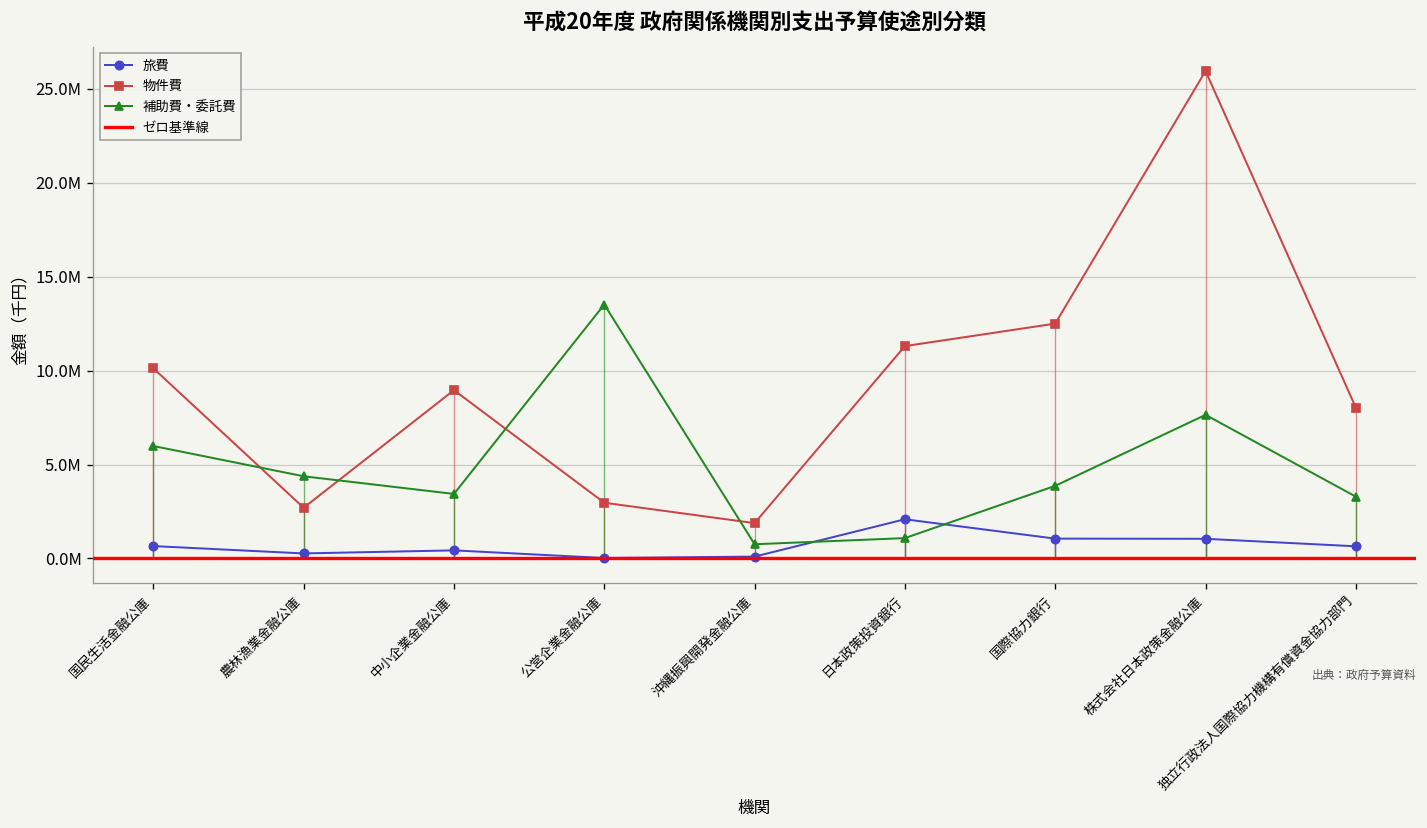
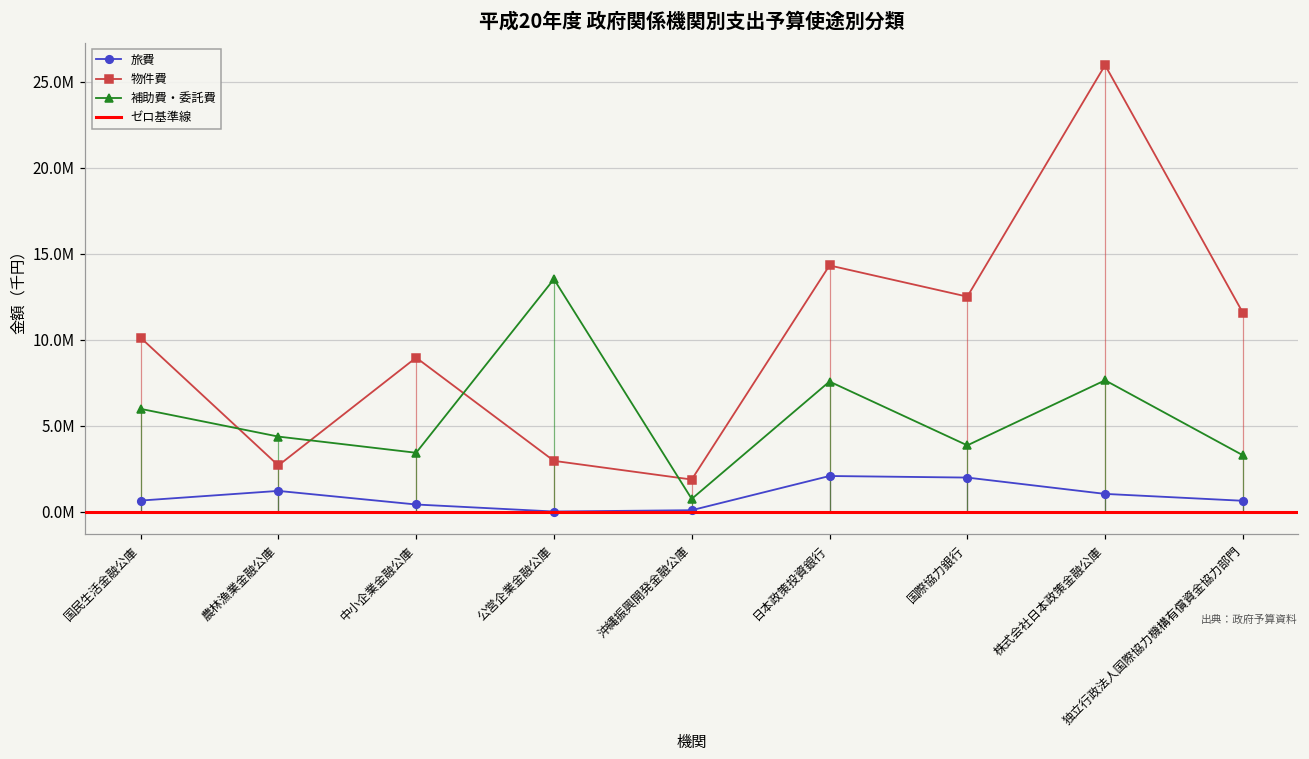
  {
    "旅費": {
      "国民生活金融公庫": 700000,
-     "農林漁業金融公庫": 300000,
+     "農林漁業金融公庫": 1200000,
      "中小企業金融公庫": 400000,
      "公営企業金融公庫": 0,
      "沖縄振興開発金融公庫": 100000,
      "日本政策投資銀行": 2100000,
-     "国際協力銀行": 1100000,
+     "国際協力銀行": 2000000,
      "株式会社日本政策金融公庫": 1000000,
      "独立行政法人国際協力機構有償資金協力部門": 600000
    },
    "物件費": {
      "国民生活金融公庫": 10100000,
      "農林漁業金融公庫": 2700000,
      "中小企業金融公庫": 9000000,
      "公営企業金融公庫": 3000000,
      "沖縄振興開発金融公庫": 1900000,
-     "日本政策投資銀行": 11300000,
+     "日本政策投資銀行": 14300000,
      "国際協力銀行": 12500000,
      "株式会社日本政策金融公庫": 26000000,
-     "独立行政法人国際協力機構有償資金協力部門": 8000000
+     "独立行政法人国際協力機構有償資金協力部門": 11600000
    },
    "補助費・委託費": {
      "国民生活金融公庫": 6000000,
      "農林漁業金融公庫": 4400000,
      "中小企業金融公庫": 3400000,
      "公営企業金融公庫": 13500000,
      "沖縄振興開発金融公庫": 800000,
-     "日本政策投資銀行": 1100000,
+     "日本政策投資銀行": 7600000,
      "国際協力銀行": 3900000,
      "株式会社日本政策金融公庫": 7600000,
      "独立行政法人国際協力機構有償資金協力部門": 3300000
    }
  }
